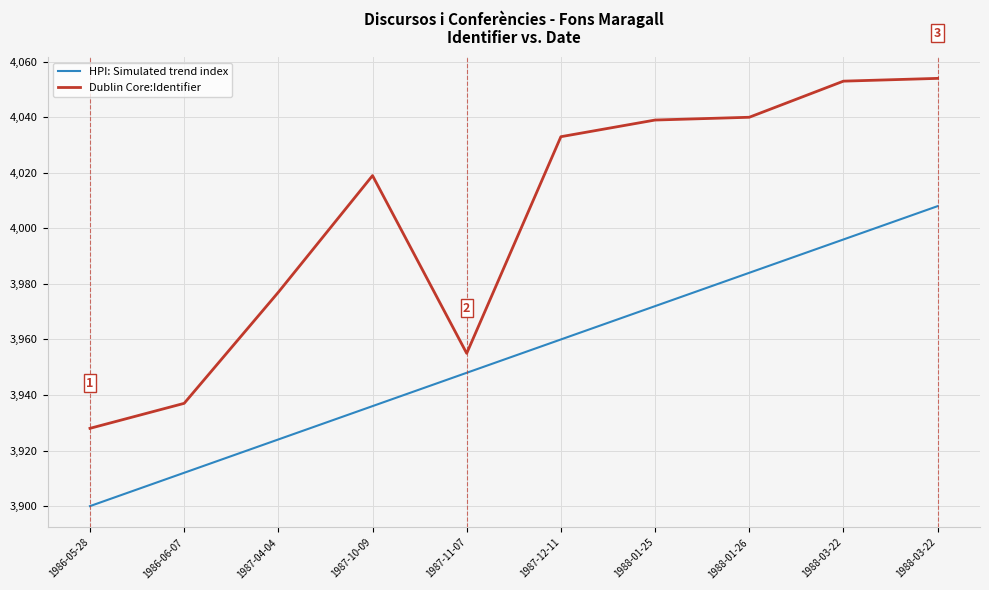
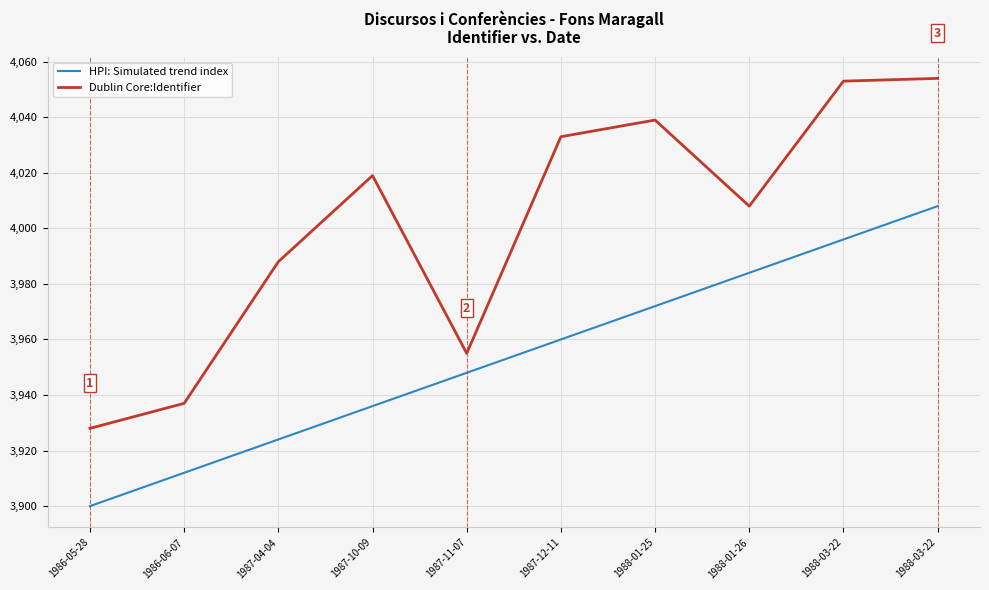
  {
    "HPI: Simulated trend index": {
      "1986-05-28": "3,900",
      "1986-06-07": "3,912",
      "1987-04-04": "3,924",
      "1987-10-09": "3,936",
      "1987-11-07": "3,948",
      "1987-12-11": "3,960",
      "1988-01-25": "3,972",
      "1988-01-26": "3,984"
    },
    "Dublin Core:Identifier": {
      "1986-05-28": "3,928",
      "1986-06-07": "3,937",
-     "1987-04-04": "3,977",
+     "1987-04-04": "3,988",
      "1987-10-09": "4,019",
      "1987-11-07": "3,955",
      "1987-12-11": "4,033",
      "1988-01-25": "4,039",
-     "1988-01-26": "4,040"
+     "1988-01-26": "4,008"
    }
  }
